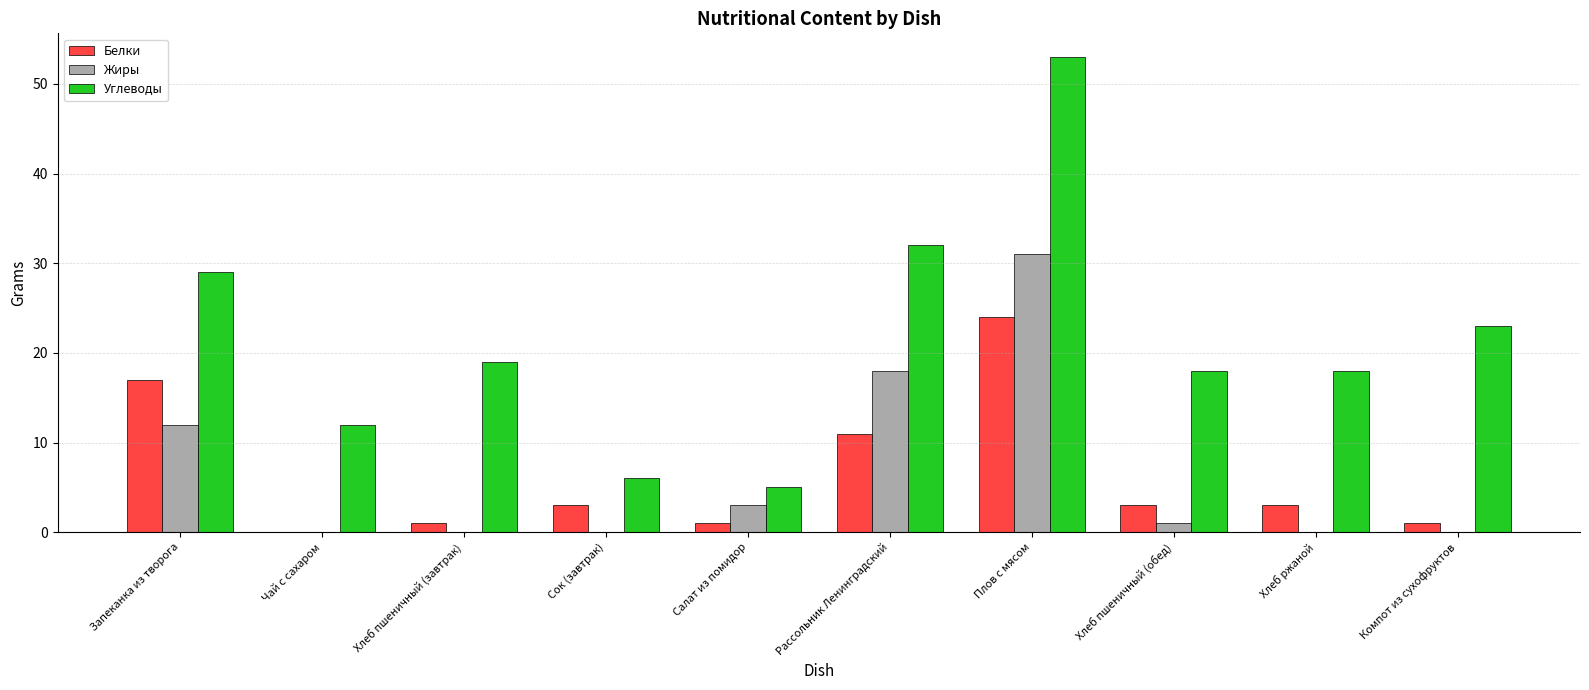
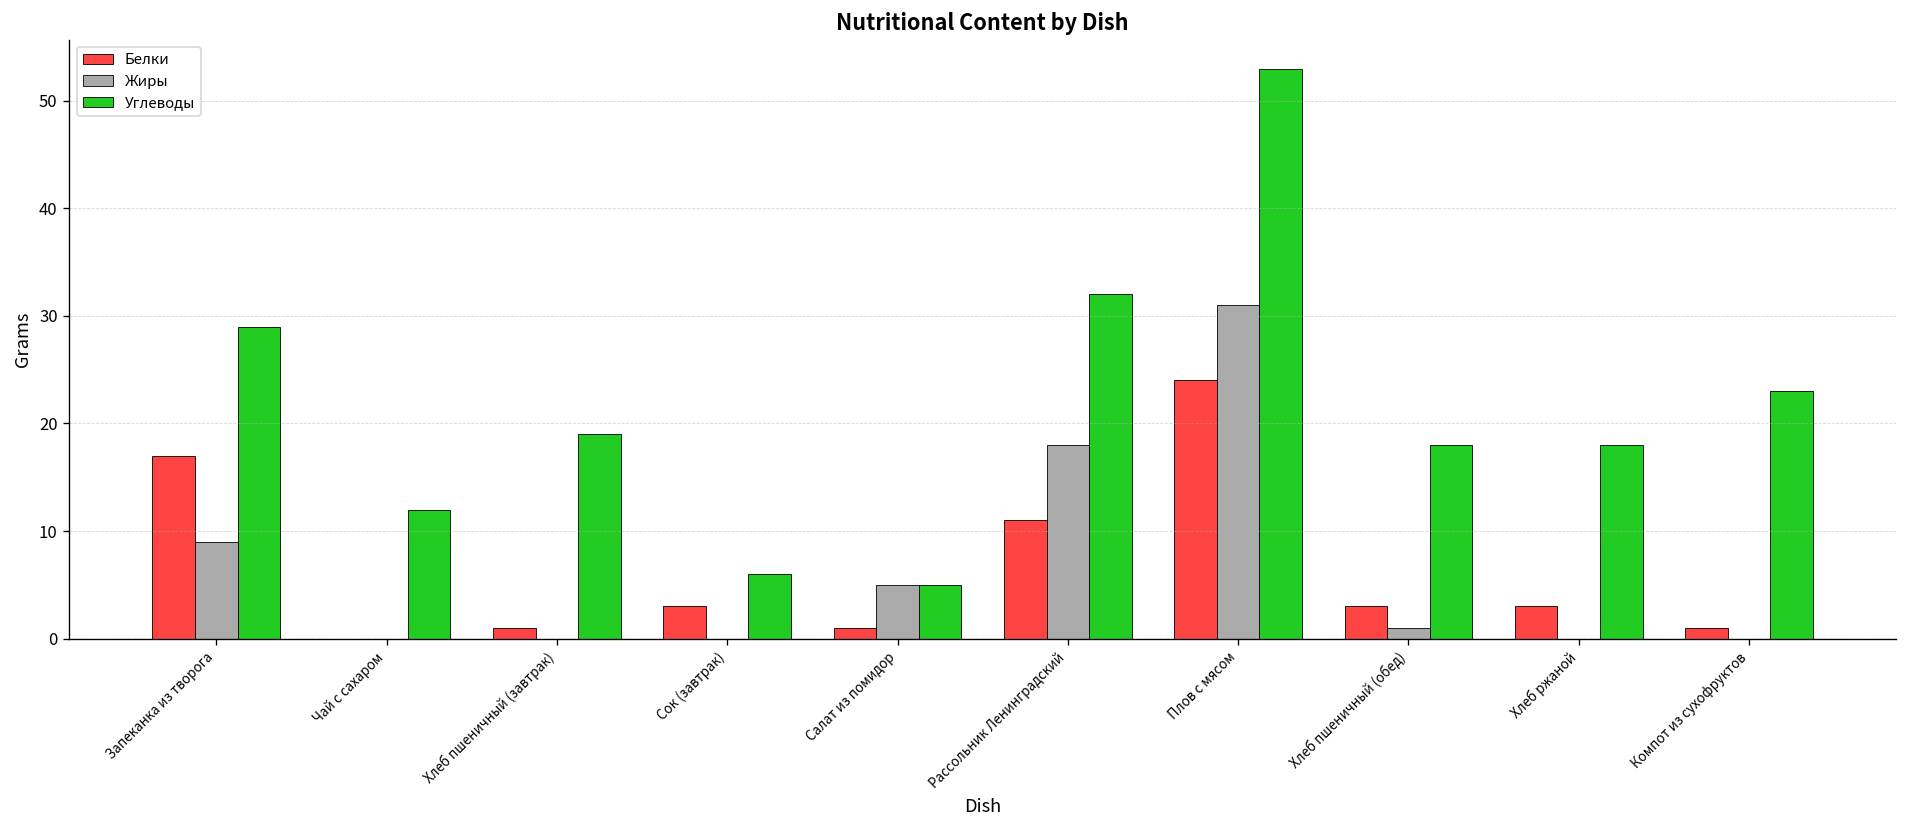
  {
    "Белки": {
      "Запеканка из творога": 17,
      "Чай с сахаром": 0,
      "Хлеб пшеничный (завтрак)": 1,
      "Сок (завтрак)": 3,
      "Салат из помидор": 1,
      "Рассольник Ленинградский": 11,
      "Плов с мясом": 24,
      "Хлеб пшеничный (обед)": 3,
      "Хлеб ржаной": 3,
      "Компот из сухофруктов": 1
    },
    "Жиры": {
-     "Запеканка из творога": 12,
+     "Запеканка из творога": 9,
      "Чай с сахаром": 0,
      "Хлеб пшеничный (завтрак)": 0,
      "Сок (завтрак)": 0,
-     "Салат из помидор": 3,
+     "Салат из помидор": 5,
      "Рассольник Ленинградский": 18,
      "Плов с мясом": 31,
      "Хлеб пшеничный (обед)": 1,
      "Хлеб ржаной": 0,
      "Компот из сухофруктов": 0
    },
    "Углеводы": {
      "Запеканка из творога": 29,
      "Чай с сахаром": 12,
      "Хлеб пшеничный (завтрак)": 19,
      "Сок (завтрак)": 6,
      "Салат из помидор": 5,
      "Рассольник Ленинградский": 32,
      "Плов с мясом": 53,
      "Хлеб пшеничный (обед)": 18,
      "Хлеб ржаной": 18,
      "Компот из сухофруктов": 23
    }
  }
